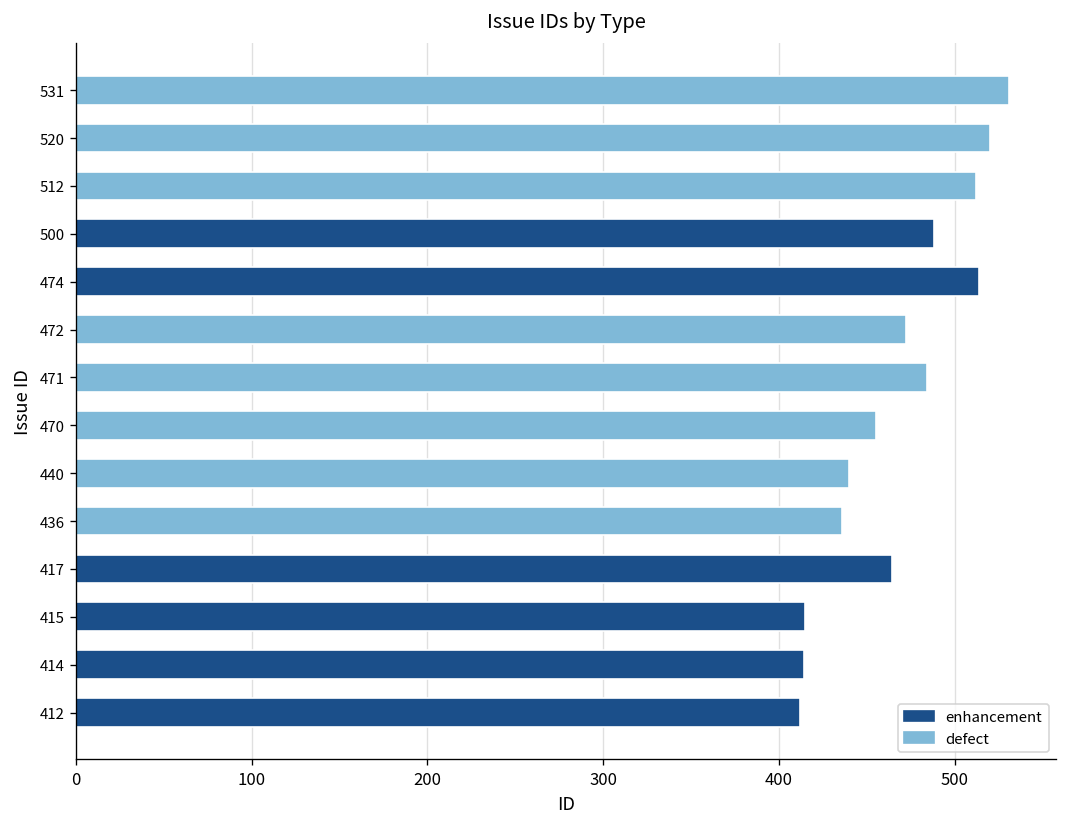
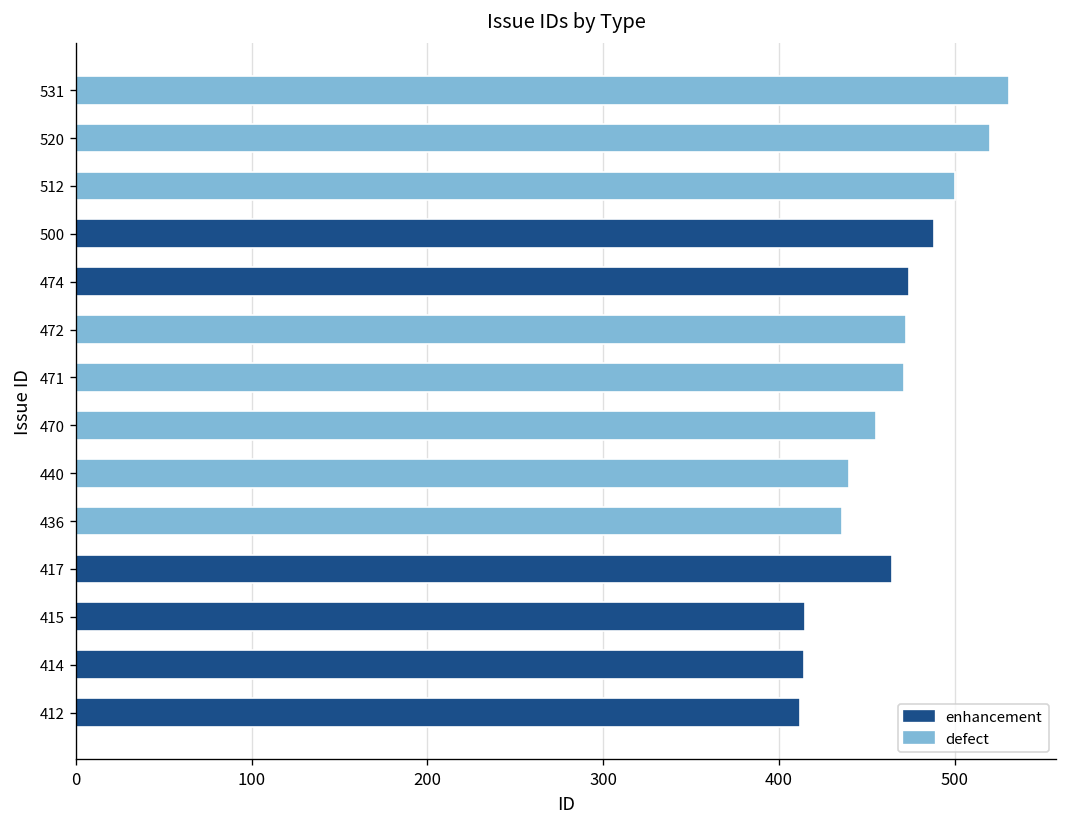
  {
    "531": 531,
    "520": 520,
-   "512": 512,
+   "512": 500,
    "500": 488,
-   "474": 514,
+   "474": 474,
    "472": 472,
-   "471": 484,
+   "471": 471,
    "470": 455,
    "440": 440,
    "436": 436,
    "417": 464,
    "415": 415,
    "414": 414,
    "412": 412
  }
